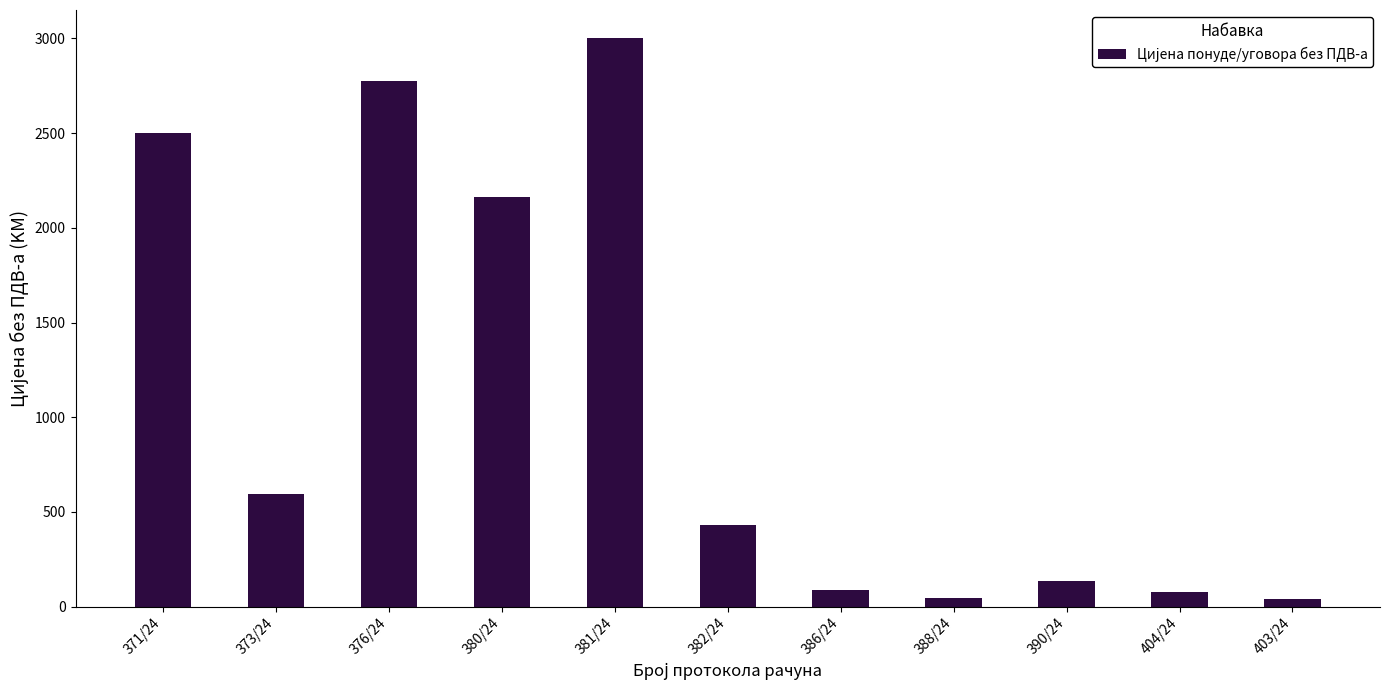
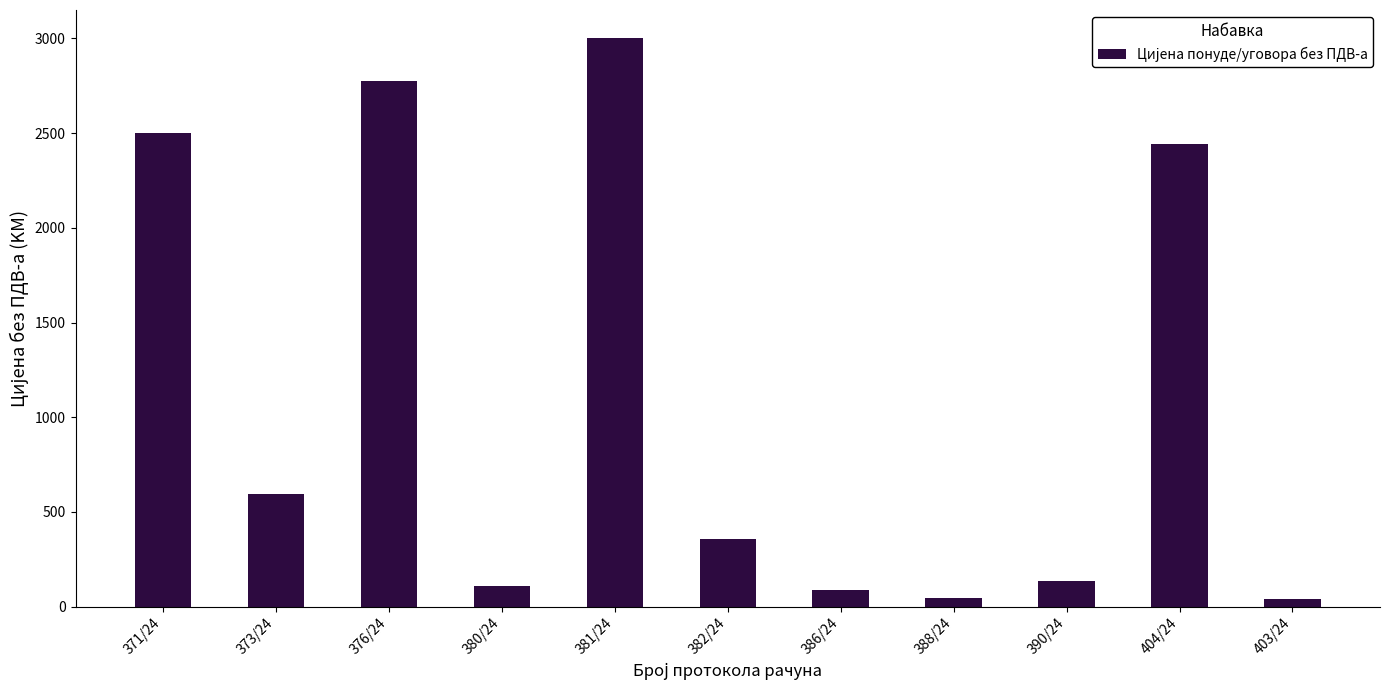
  {
    "371/24": 2500,
    "373/24": 600,
    "376/24": 2770,
-   "380/24": 2160,
+   "380/24": 110,
    "381/24": 3000,
-   "382/24": 430,
+   "382/24": 360,
    "386/24": 90,
    "388/24": 50,
    "390/24": 140,
-   "404/24": 80,
+   "404/24": 2450,
    "403/24": 40
  }
